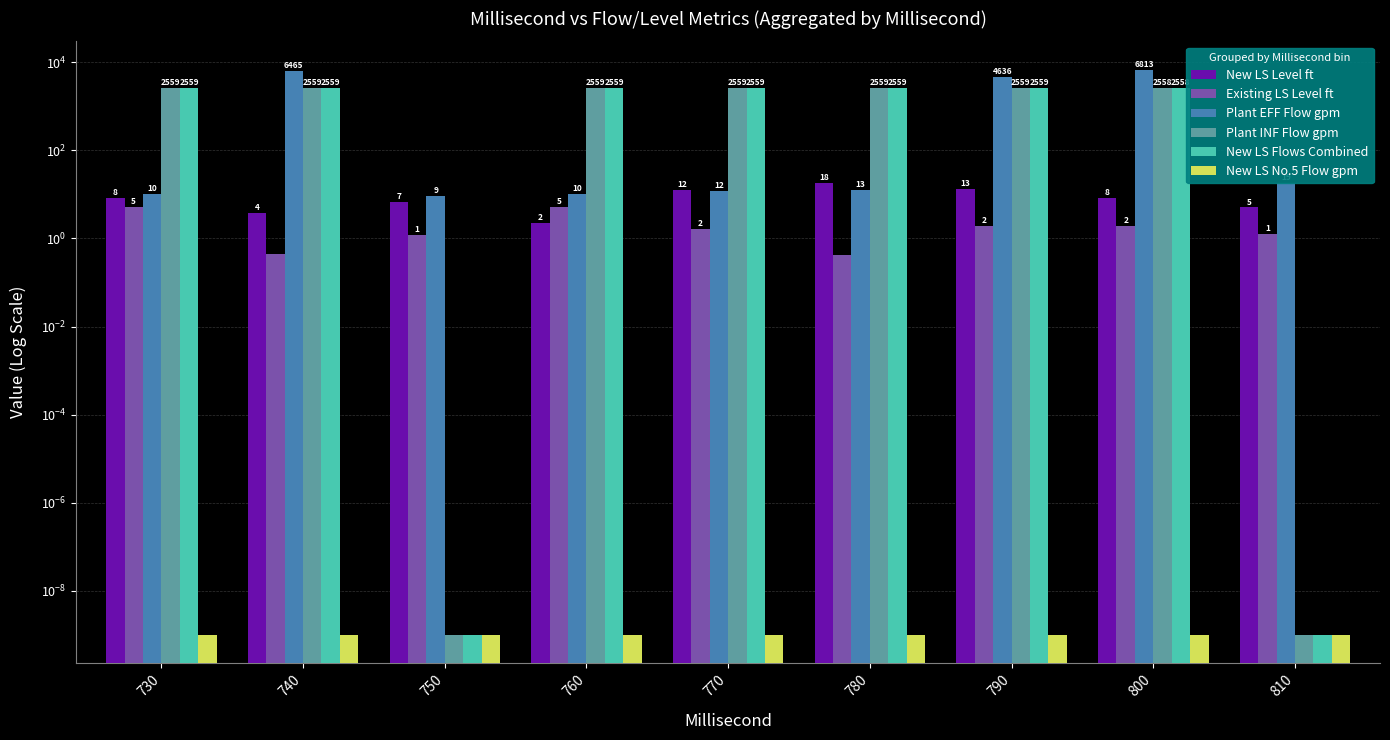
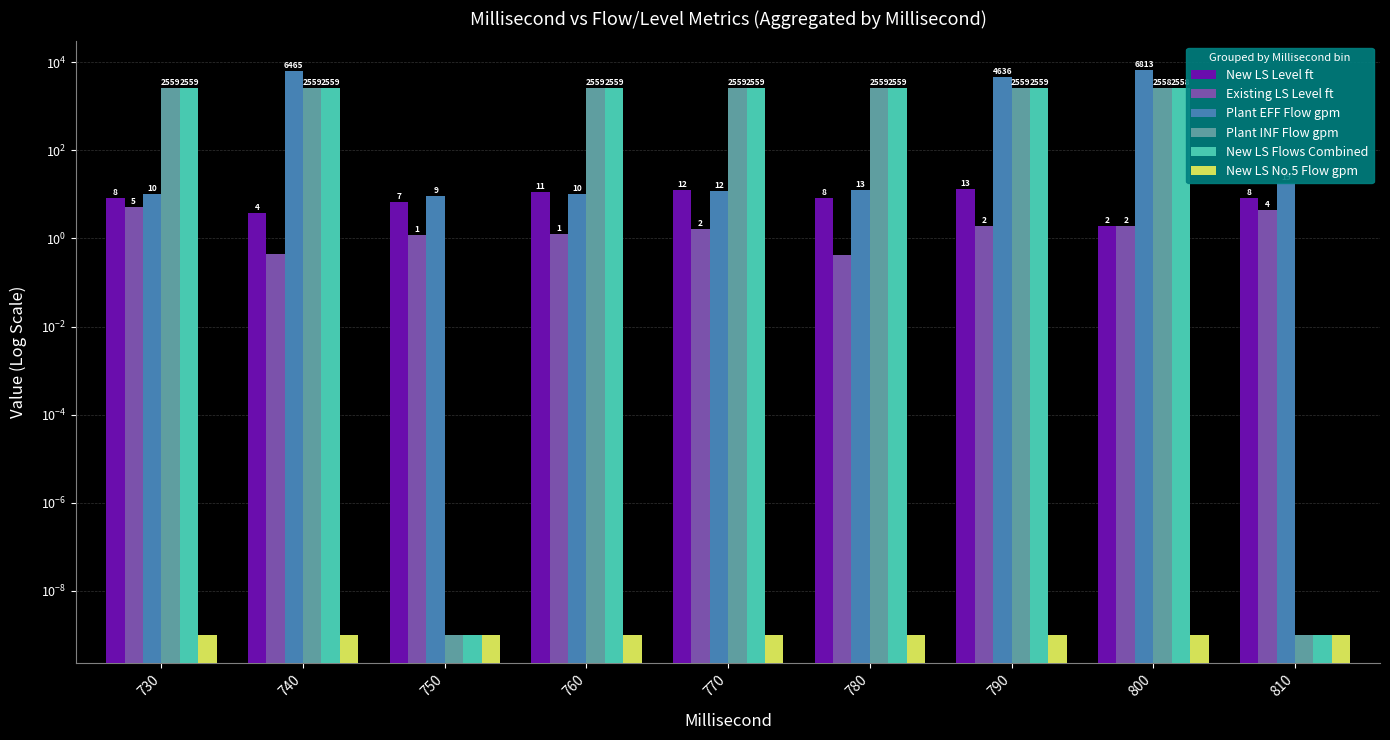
  {
    "New LS Level ft": {
      "730": 8,
      "740": 4,
      "750": 7,
-     "760": 2,
+     "760": 11,
      "770": 12,
-     "780": 18,
+     "780": 8,
      "790": 13,
-     "800": 8,
-     "810": 5
+     "800": 2,
+     "810": 8
    },
    "Existing LS Level ft": {
      "730": 5,
      "750": 1,
-     "760": 5,
+     "760": 1,
      "770": 2,
      "790": 2,
      "800": 2,
-     "810": 1
+     "810": 4
    },
    "New LS No.5 Flow gpm": {
      "730": 0.0000000010,
      "740": 0.0000000010,
      "750": 0.0000000010,
      "760": 0.0000000010,
      "770": 0.0000000010,
      "780": 0.0000000010,
      "790": 0.0000000010,
      "800": 0.0000000010,
      "810": 0.0000000010
    }
  }
